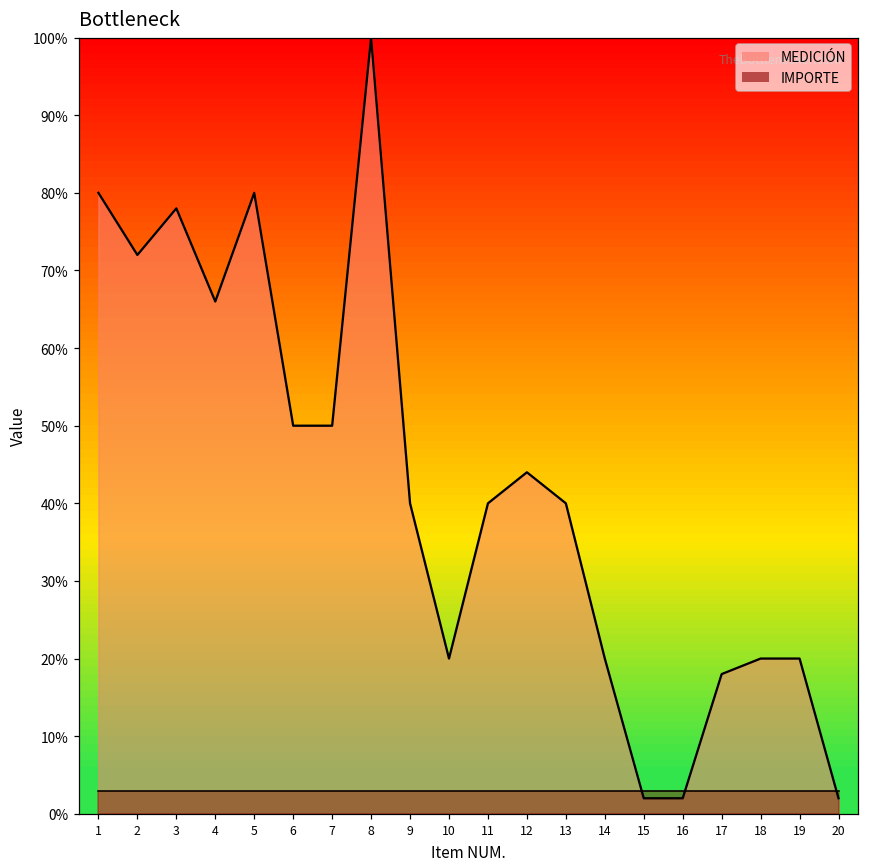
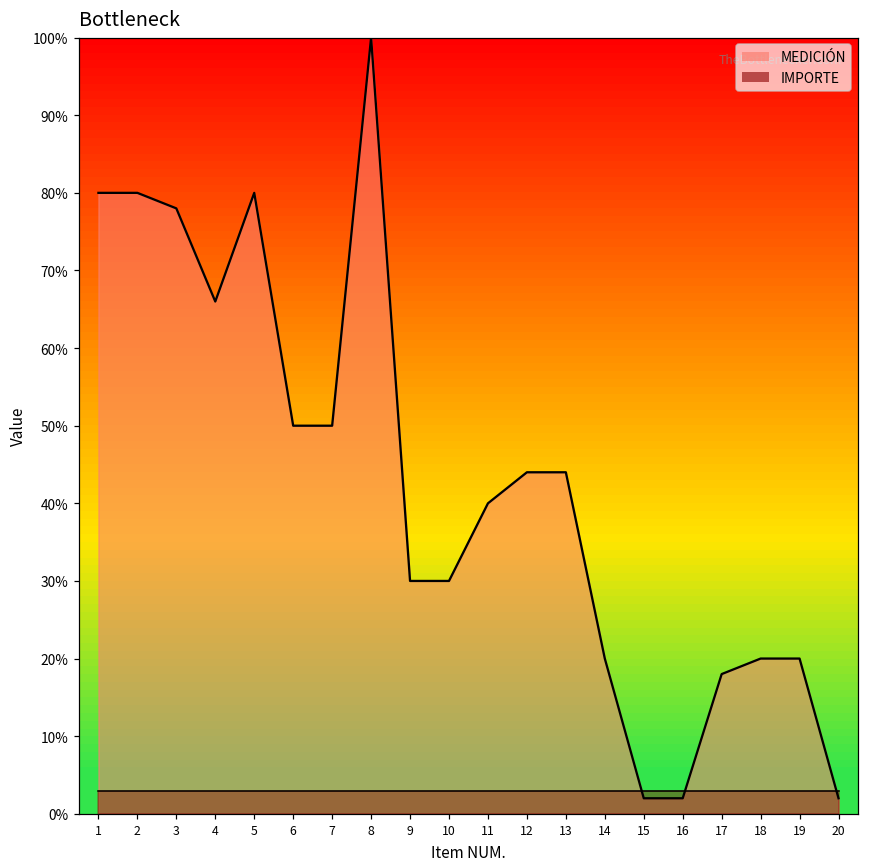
  {
    "MEDICIÓN": {
      "1": "80%",
-     "2": "72%",
+     "2": "80%",
      "3": "78%",
      "4": "66%",
      "5": "80%",
      "6": "50%",
      "7": "50%",
      "8": "100%",
-     "9": "40%",
-     "10": "20%",
+     "9": "30%",
+     "10": "30%",
      "11": "40%",
      "12": "44%",
-     "13": "40%",
+     "13": "44%",
      "14": "20%",
      "15": "2%",
      "16": "2%",
      "17": "18%",
      "18": "20%",
      "19": "20%",
      "20": "2%"
    },
    "IMPORTE": {
      "1": "3%",
      "2": "3%",
      "3": "3%",
      "4": "3%",
      "5": "3%",
      "6": "3%",
      "7": "3%",
      "8": "3%",
      "9": "3%",
      "10": "3%",
      "11": "3%",
      "12": "3%",
      "13": "3%",
      "14": "3%",
      "15": "3%",
      "16": "3%",
      "17": "3%",
      "18": "3%",
      "19": "3%",
      "20": "3%"
    }
  }
